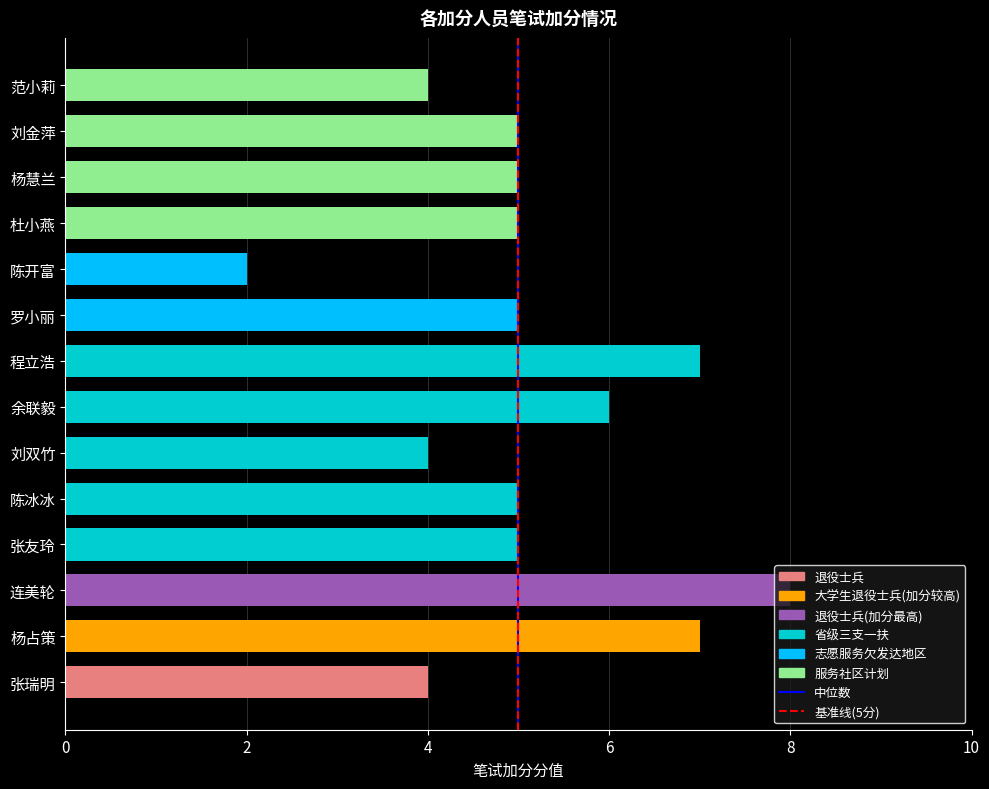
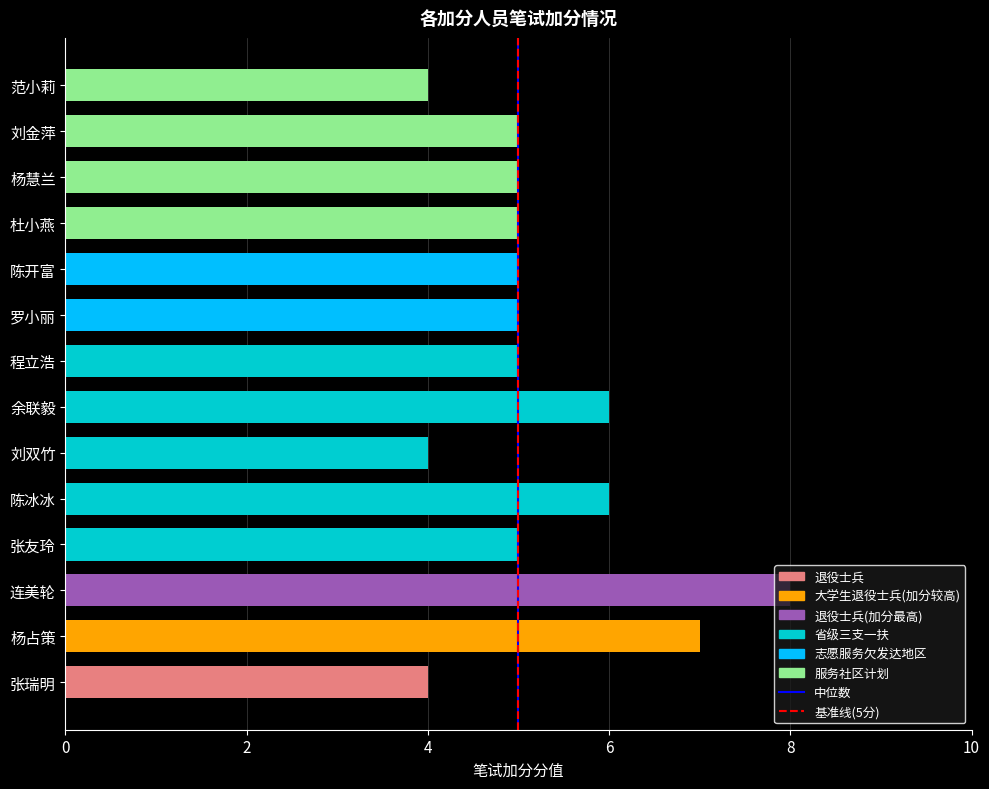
  {
    "范小莉": 4,
    "刘金萍": 5,
    "杨慧兰": 5,
    "杜小燕": 5,
-   "陈开富": 2,
+   "陈开富": 5,
    "罗小丽": 5,
-   "程立浩": 7,
+   "程立浩": 5,
    "余联毅": 6,
    "刘双竹": 4,
-   "陈冰冰": 5,
+   "陈冰冰": 6,
    "张友玲": 5,
    "杨占策": 7,
    "张瑞明": 4
  }
